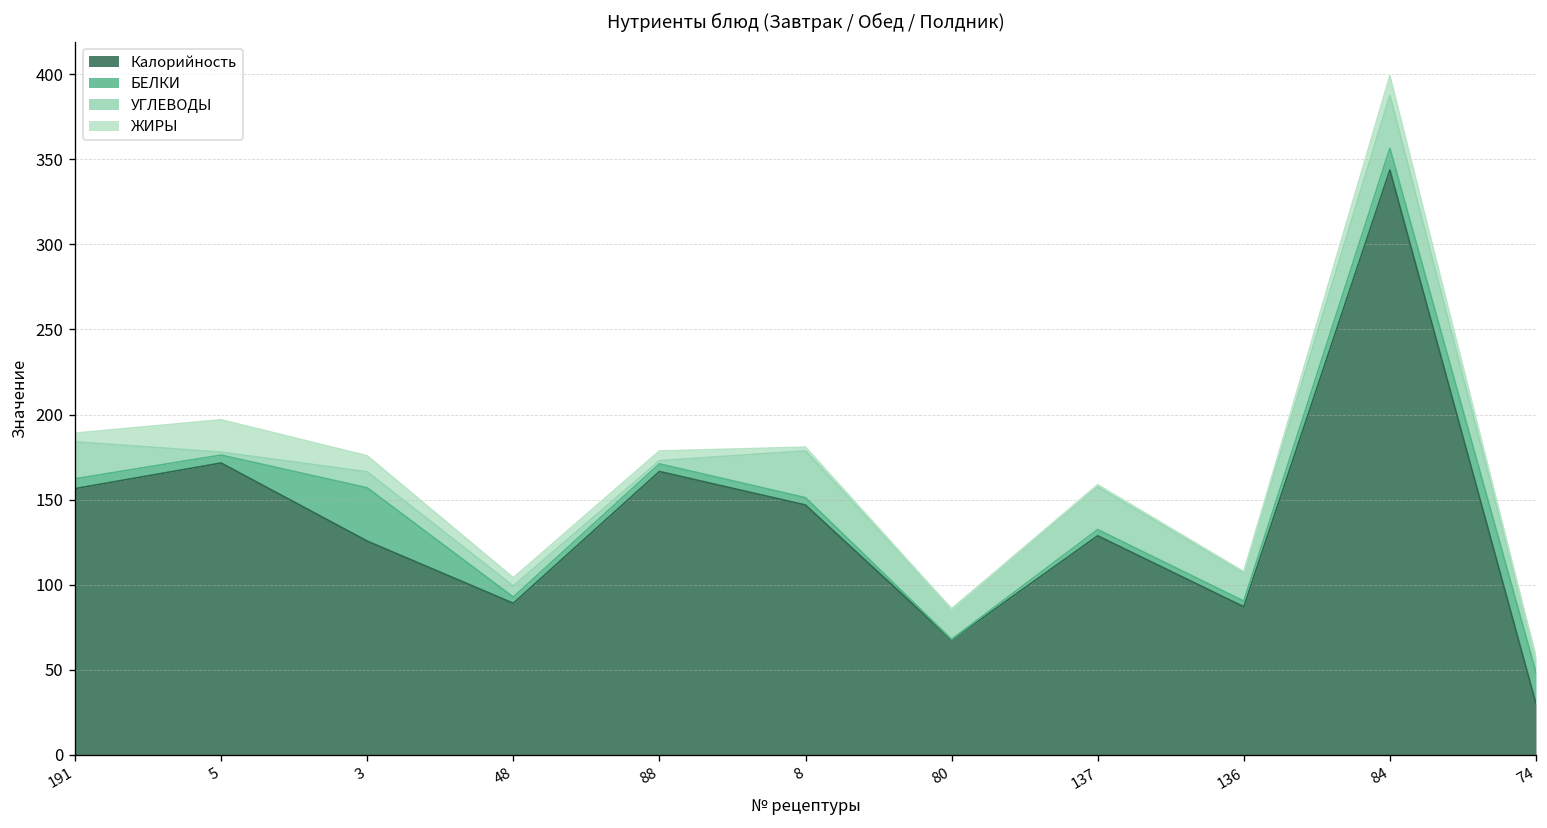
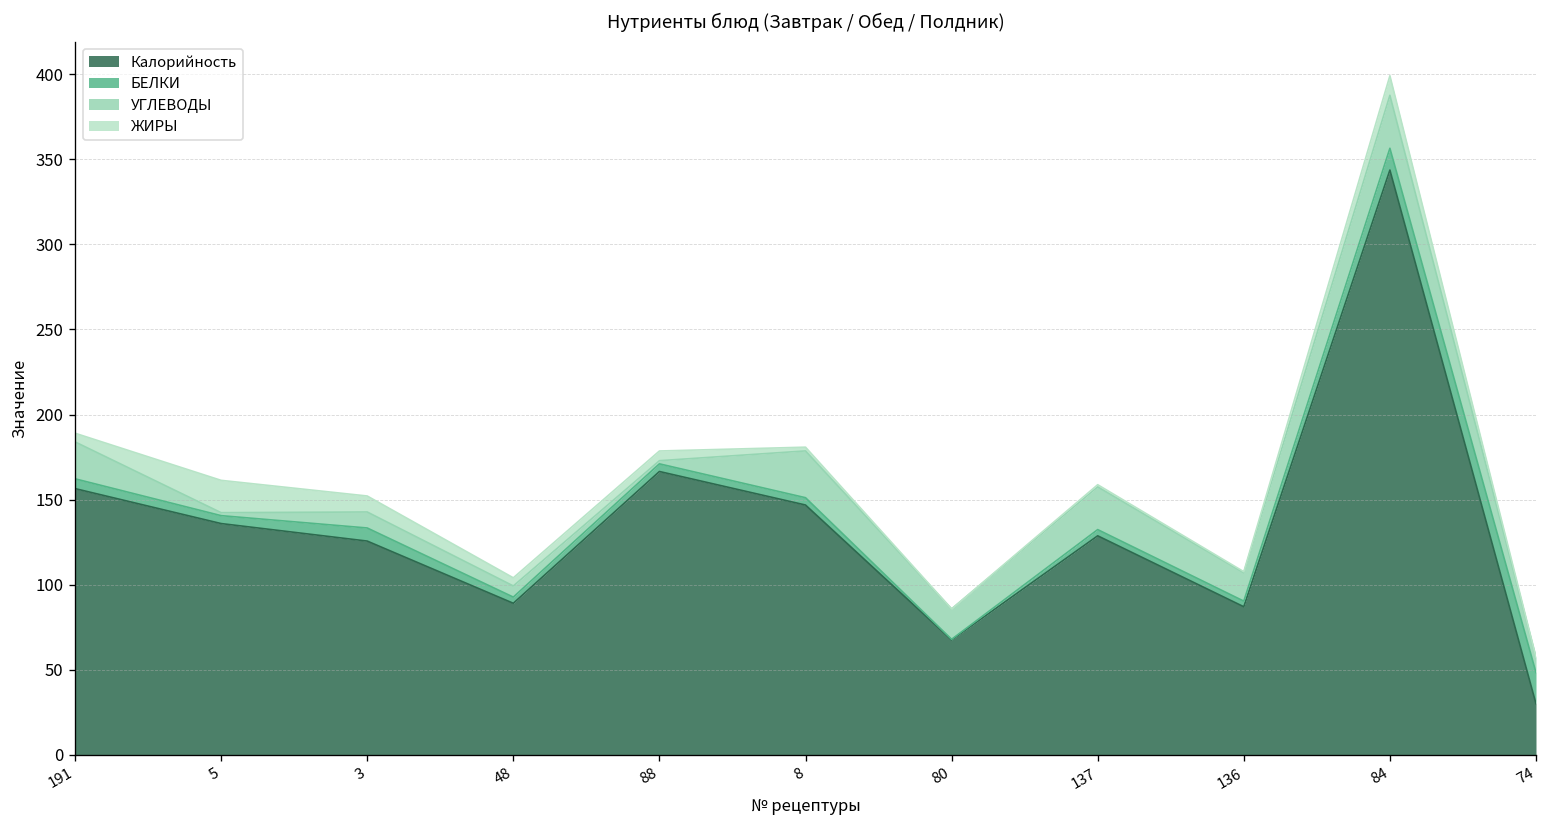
  {
    "Калорийность": {
      "191": 156,
-     "5": 172,
+     "5": 136,
      "3": 126,
      "48": 89,
      "88": 167,
      "8": 147,
      "137": 129,
      "136": 87,
      "84": 344,
      "74": 30
    },
    "БЕЛКИ": {
      "191": 6,
-     "3": 31,
+     "3": 8,
      "48": 4,
      "88": 5,
      "8": 4,
      "137": 4,
      "136": 3,
      "84": 13,
      "74": 18
    }
  }
